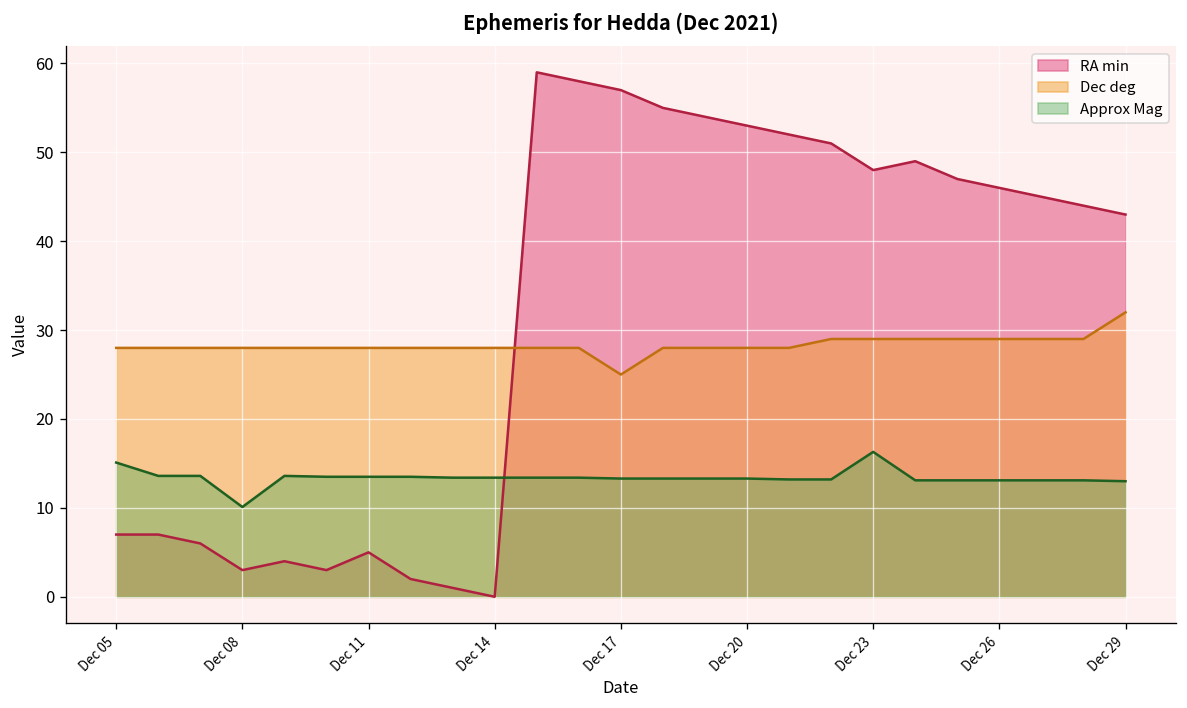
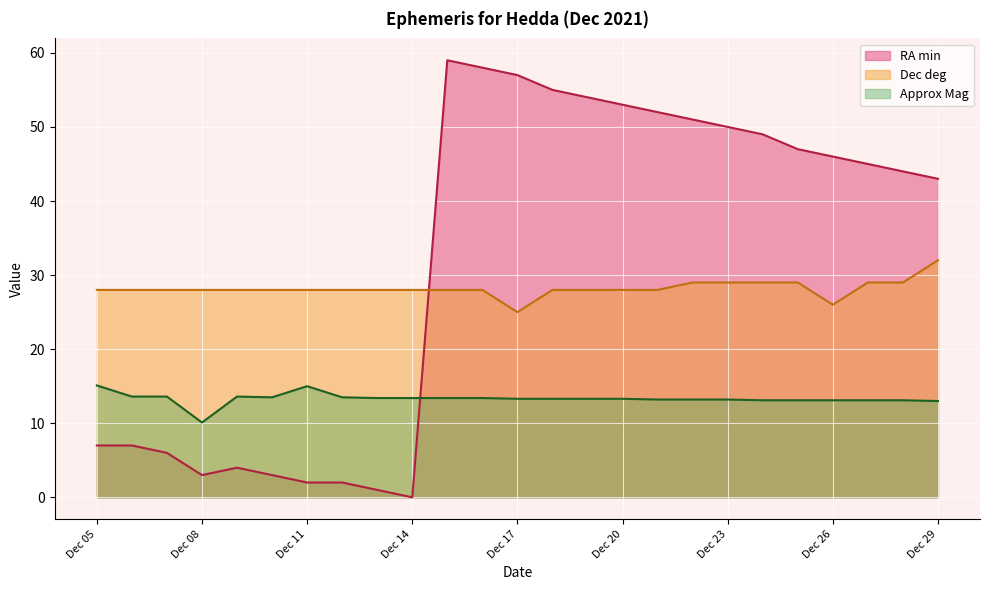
  {
    "RA min": {
      "Dec 05": 7,
      "Dec 08": 3,
-     "Dec 11": 5,
+     "Dec 11": 2,
      "Dec 14": 0,
      "Dec 17": 57,
      "Dec 20": 53,
-     "Dec 23": 48,
+     "Dec 23": 50,
      "Dec 26": 46,
      "Dec 29": 43
    },
    "Dec deg": {
      "Dec 05": 28,
      "Dec 08": 28,
      "Dec 11": 28,
      "Dec 14": 28,
      "Dec 17": 25,
      "Dec 20": 28,
      "Dec 23": 29,
-     "Dec 26": 29,
+     "Dec 26": 26,
      "Dec 29": 32
    },
    "Approx Mag": {
      "Dec 05": 15,
      "Dec 08": 10,
-     "Dec 11": 14,
+     "Dec 11": 15,
      "Dec 14": 13,
      "Dec 17": 13,
      "Dec 20": 13,
-     "Dec 23": 16,
+     "Dec 23": 13,
      "Dec 26": 13,
      "Dec 29": 13
    }
  }
